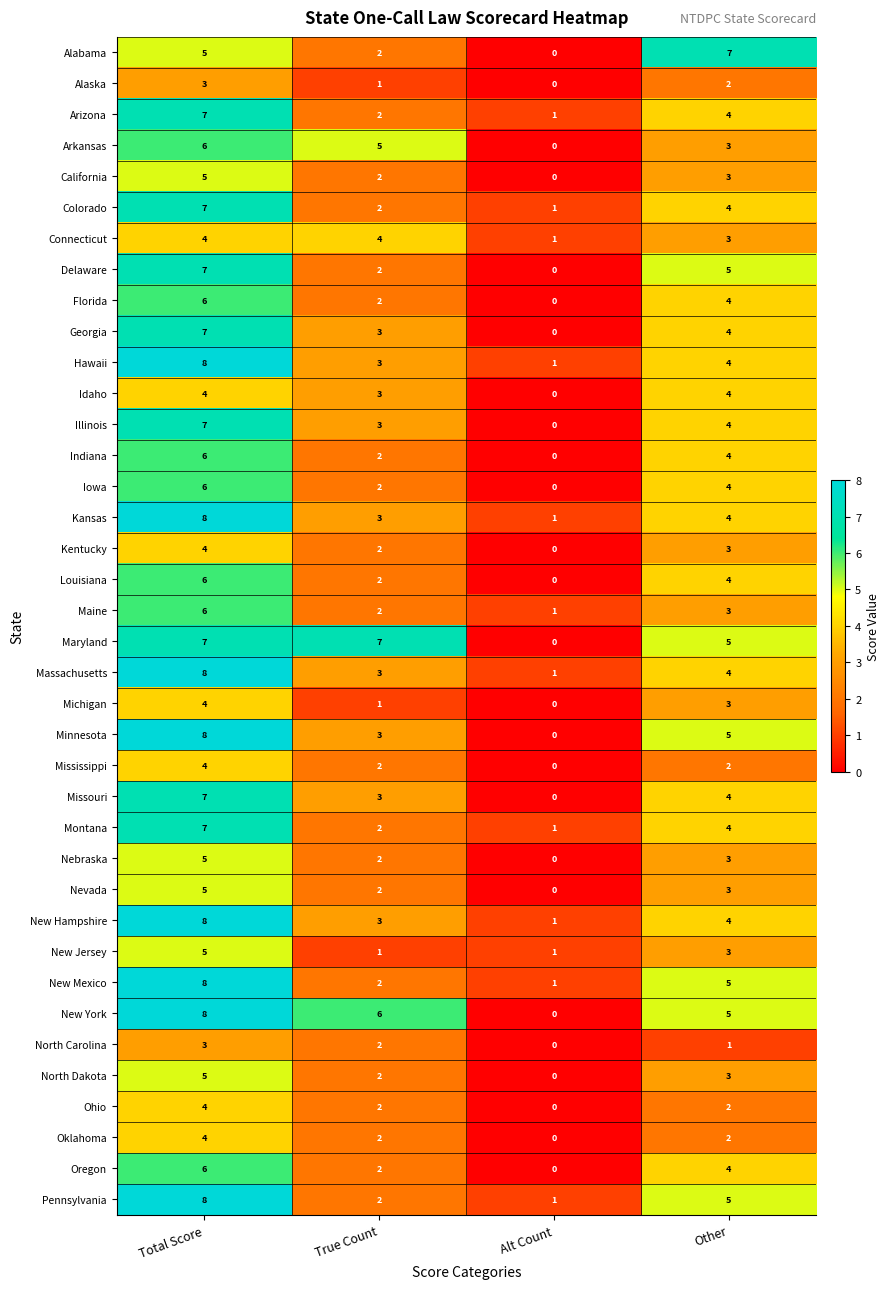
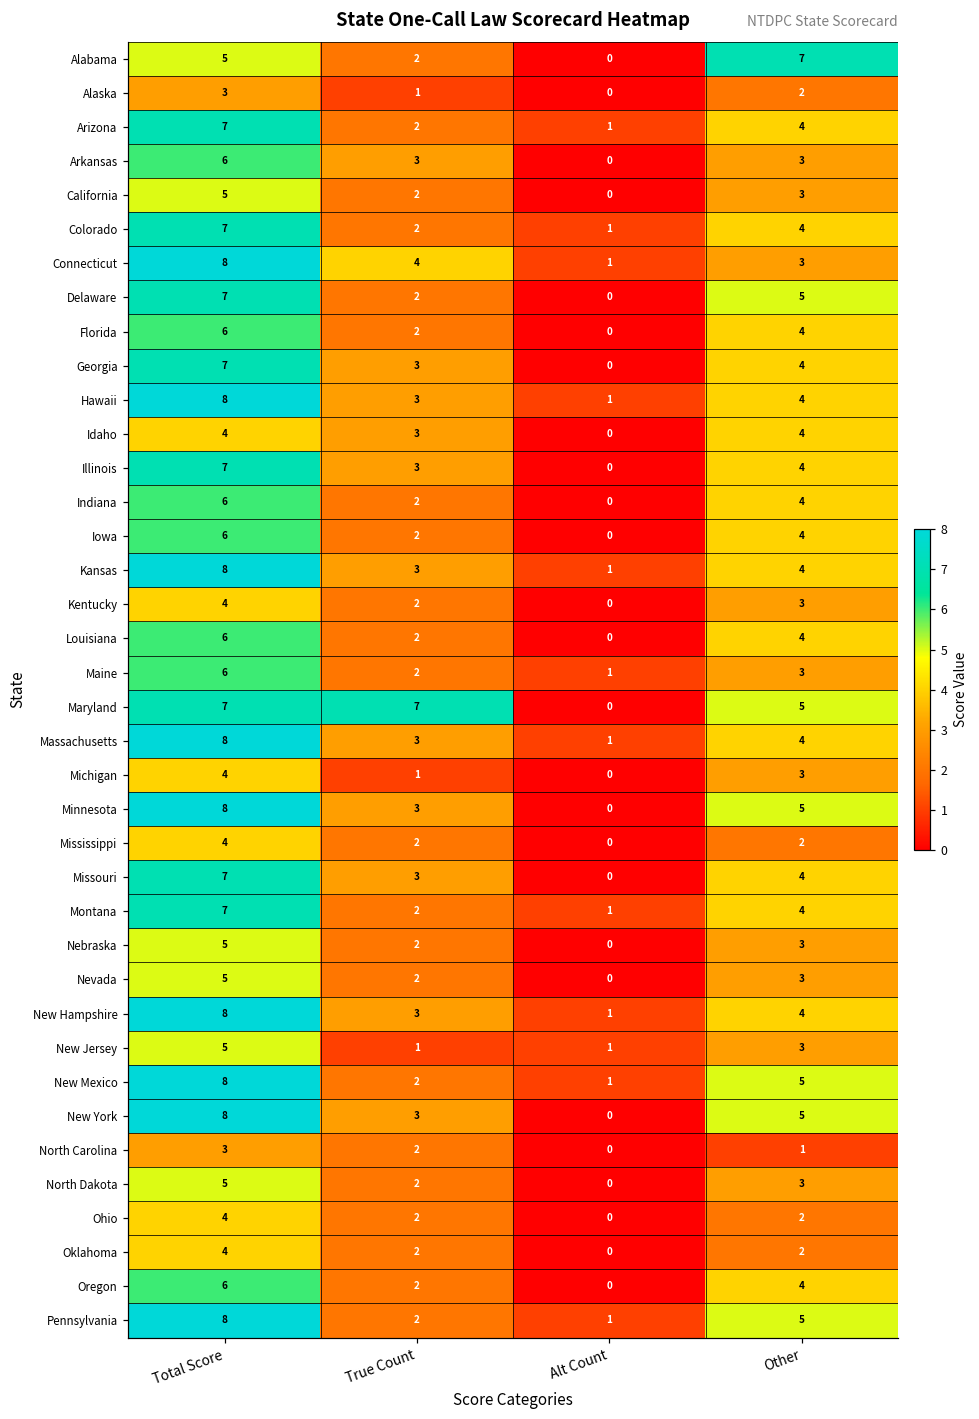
  {
    "Alabama": {
      "Total Score": 5,
      "True Count": 2,
      "Alt Count": 0,
      "Other": 7
    },
    "Alaska": {
      "Total Score": 3,
      "True Count": 1,
      "Alt Count": 0,
      "Other": 2
    },
    "Arizona": {
      "Total Score": 7,
      "True Count": 2,
      "Alt Count": 1,
      "Other": 4
    },
    "Arkansas": {
      "Total Score": 6,
-     "True Count": 5,
+     "True Count": 3,
      "Alt Count": 0,
      "Other": 3
    },
    "California": {
      "Total Score": 5,
      "True Count": 2,
      "Alt Count": 0,
      "Other": 3
    },
    "Colorado": {
      "Total Score": 7,
      "True Count": 2,
      "Alt Count": 1,
      "Other": 4
    },
    "Connecticut": {
-     "Total Score": 4,
+     "Total Score": 8,
      "True Count": 4,
      "Alt Count": 1,
      "Other": 3
    },
    "Delaware": {
      "Total Score": 7,
      "True Count": 2,
      "Alt Count": 0,
      "Other": 5
    },
    "Florida": {
      "Total Score": 6,
      "True Count": 2,
      "Alt Count": 0,
      "Other": 4
    },
    "Georgia": {
      "Total Score": 7,
      "True Count": 3,
      "Alt Count": 0,
      "Other": 4
    },
    "Hawaii": {
      "Total Score": 8,
      "True Count": 3,
      "Alt Count": 1,
      "Other": 4
    },
    "Idaho": {
      "Total Score": 4,
      "True Count": 3,
      "Alt Count": 0,
      "Other": 4
    },
    "Illinois": {
      "Total Score": 7,
      "True Count": 3,
      "Alt Count": 0,
      "Other": 4
    },
    "Indiana": {
      "Total Score": 6,
      "True Count": 2,
      "Alt Count": 0,
      "Other": 4
    },
    "Iowa": {
      "Total Score": 6,
      "True Count": 2,
      "Alt Count": 0,
      "Other": 4
    },
    "Kansas": {
      "Total Score": 8,
      "True Count": 3,
      "Alt Count": 1,
      "Other": 4
    },
    "Kentucky": {
      "Total Score": 4,
      "True Count": 2,
      "Alt Count": 0,
      "Other": 3
    },
    "Louisiana": {
      "Total Score": 6,
      "True Count": 2,
      "Alt Count": 0,
      "Other": 4
    },
    "Maine": {
      "Total Score": 6,
      "True Count": 2,
      "Alt Count": 1,
      "Other": 3
    },
    "Maryland": {
      "Total Score": 7,
      "True Count": 7,
      "Alt Count": 0,
      "Other": 5
    },
    "Massachusetts": {
      "Total Score": 8,
      "True Count": 3,
      "Alt Count": 1,
      "Other": 4
    },
    "Michigan": {
      "Total Score": 4,
      "True Count": 1,
      "Alt Count": 0,
      "Other": 3
    },
    "Minnesota": {
      "Total Score": 8,
      "True Count": 3,
      "Alt Count": 0,
      "Other": 5
    },
    "Mississippi": {
      "Total Score": 4,
      "True Count": 2,
      "Alt Count": 0,
      "Other": 2
    },
    "Missouri": {
      "Total Score": 7,
      "True Count": 3,
      "Alt Count": 0,
      "Other": 4
    },
    "Montana": {
      "Total Score": 7,
      "True Count": 2,
      "Alt Count": 1,
      "Other": 4
    },
    "Nebraska": {
      "Total Score": 5,
      "True Count": 2,
      "Alt Count": 0,
      "Other": 3
    },
    "Nevada": {
      "Total Score": 5,
      "True Count": 2,
      "Alt Count": 0,
      "Other": 3
    },
    "New Hampshire": {
      "Total Score": 8,
      "True Count": 3,
      "Alt Count": 1,
      "Other": 4
    },
    "New Jersey": {
      "Total Score": 5,
      "True Count": 1,
      "Alt Count": 1,
      "Other": 3
    },
    "New Mexico": {
      "Total Score": 8,
      "True Count": 2,
      "Alt Count": 1,
      "Other": 5
    },
    "New York": {
      "Total Score": 8,
-     "True Count": 6,
+     "True Count": 3,
      "Alt Count": 0,
      "Other": 5
    },
    "North Carolina": {
      "Total Score": 3,
      "True Count": 2,
      "Alt Count": 0,
      "Other": 1
    },
    "North Dakota": {
      "Total Score": 5,
      "True Count": 2,
      "Alt Count": 0,
      "Other": 3
    },
    "Ohio": {
      "Total Score": 4,
      "True Count": 2,
      "Alt Count": 0,
      "Other": 2
    },
    "Oklahoma": {
      "Total Score": 4,
      "True Count": 2,
      "Alt Count": 0,
      "Other": 2
    },
    "Oregon": {
      "Total Score": 6,
      "True Count": 2,
      "Alt Count": 0,
      "Other": 4
    },
    "Pennsylvania": {
      "Total Score": 8,
      "True Count": 2,
      "Alt Count": 1,
      "Other": 5
    }
  }
